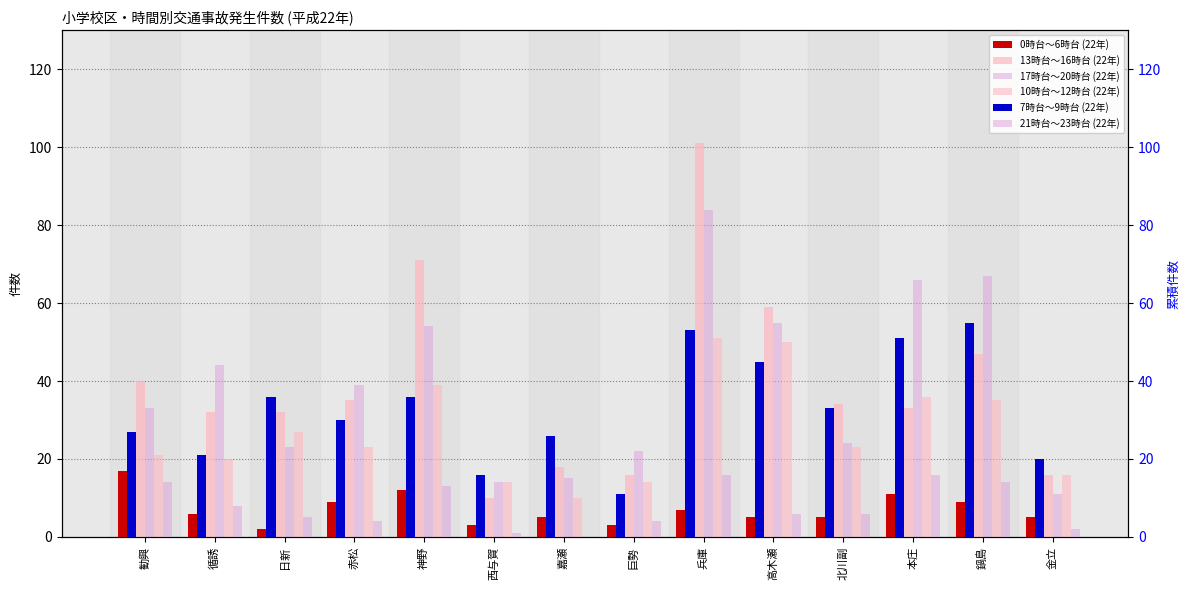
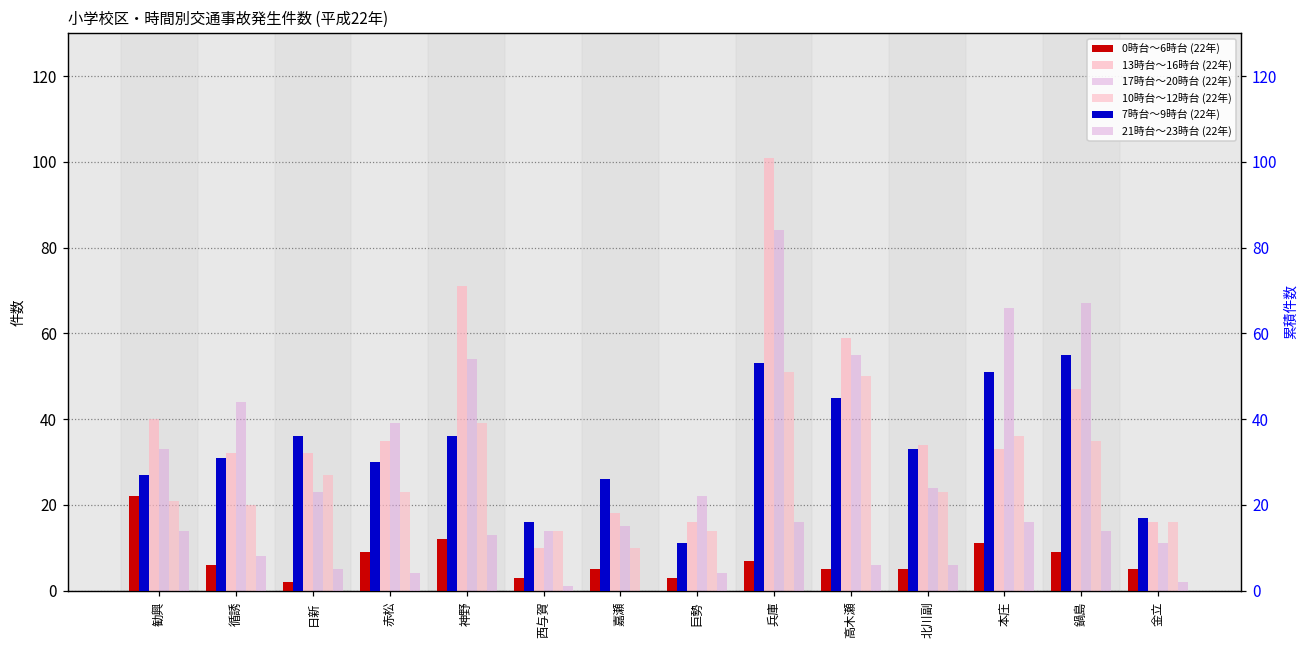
  {
    "0時台～6時台 (22年)": {
-     "勧興": 17,
+     "勧興": 22,
      "循誘": 6,
      "日新": 2,
      "赤松": 9,
      "神野": 12,
      "西与賀": 3,
      "嘉瀬": 5,
      "巨勢": 3,
      "兵庫": 7,
      "高木瀬": 5,
      "北川副": 5,
      "本庄": 11,
      "鍋島": 9,
      "金立": 5
    },
    "7時台～9時台 (22年)": {
      "勧興": 27,
-     "循誘": 21,
+     "循誘": 31,
      "日新": 36,
      "赤松": 30,
      "神野": 36,
      "西与賀": 16,
      "嘉瀬": 26,
      "巨勢": 11,
      "兵庫": 53,
      "高木瀬": 45,
      "北川副": 33,
      "本庄": 51,
      "鍋島": 55,
-     "金立": 20
+     "金立": 17
    }
  }
